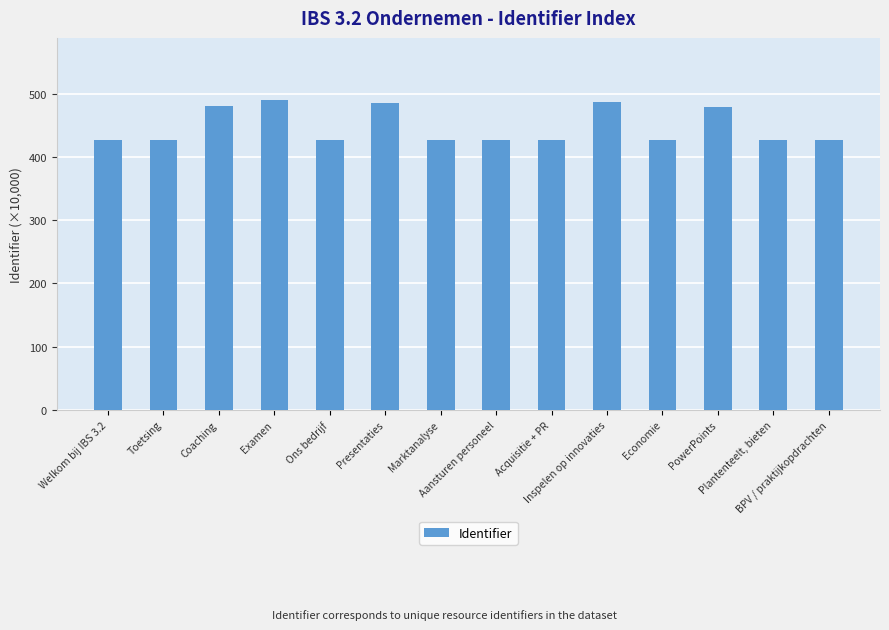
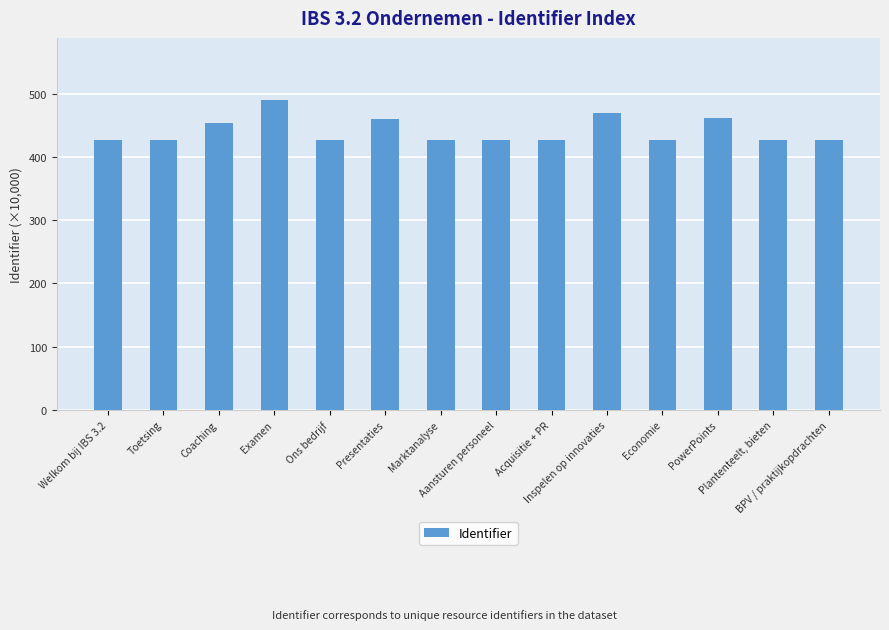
  {
    "Welkom bij IBS 3.2": 430,
    "Toetsing": 430,
-   "Coaching": 480,
+   "Coaching": 450,
    "Examen": 490,
    "Ons bedrijf": 430,
-   "Presentaties": 490,
+   "Presentaties": 460,
    "Marktanalyse": 430,
    "Aansturen personeel": 430,
    "Acquisitie + PR": 430,
-   "Inspelen op innovaties": 490,
+   "Inspelen op innovaties": 470,
    "Economie": 430,
-   "PowerPoints": 480,
+   "PowerPoints": 460,
    "Plantenteelt, bieten": 430,
    "BPV / praktijkopdrachten": 430
  }
